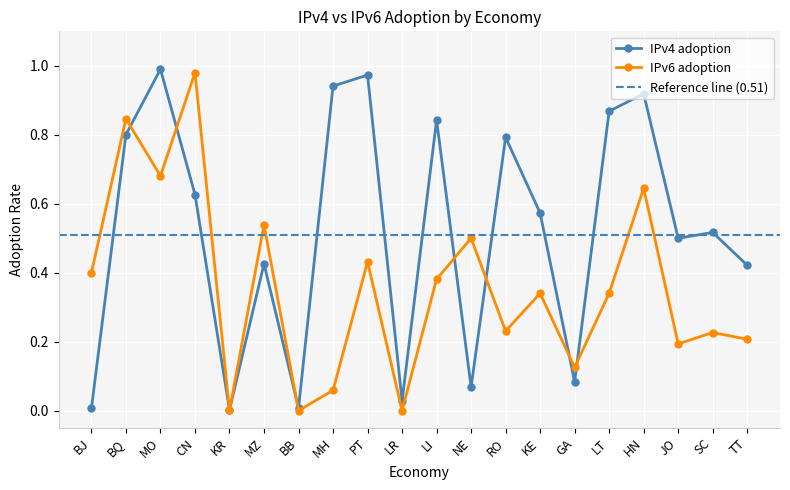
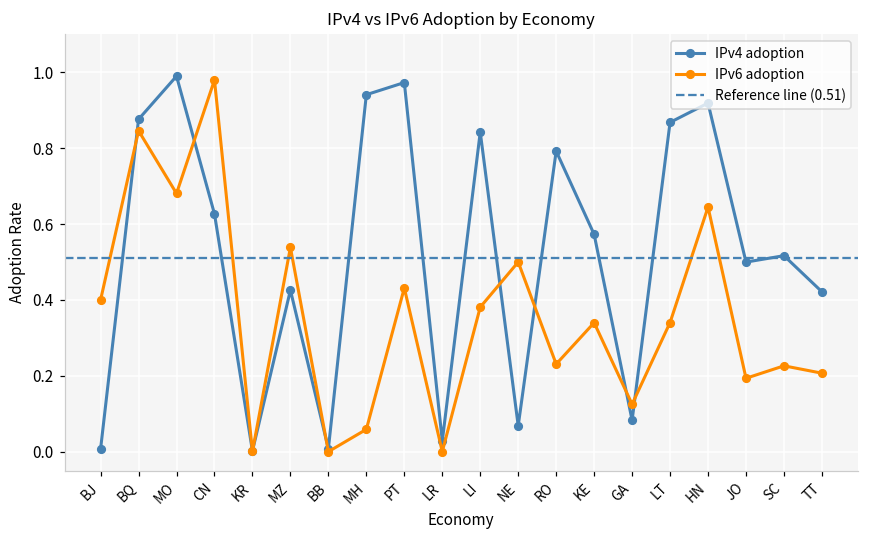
  {
    "IPv4 adoption": {
      "BJ": 0.01,
-     "BQ": 0.80,
+     "BQ": 0.88,
      "MO": 0.99,
      "CN": 0.63,
      "MZ": 0.43,
      "BB": 0.01,
      "MH": 0.94,
      "PT": 0.97,
      "LR": 0.03,
      "LI": 0.84,
      "NE": 0.07,
      "RO": 0.79,
      "KE": 0.57,
      "GA": 0.08,
      "LT": 0.87,
      "JO": 0.50,
      "SC": 0.52,
      "TT": 0.42
    },
    "IPv6 adoption": {
      "BJ": 0.40,
      "BQ": 0.85,
      "MO": 0.68,
      "CN": 0.98,
      "MZ": 0.54,
      "BB": 0.00,
      "MH": 0.06,
      "PT": 0.43,
      "LR": 0.00,
      "LI": 0.38,
      "NE": 0.50,
      "RO": 0.23,
      "KE": 0.34,
      "GA": 0.13,
      "LT": 0.34,
      "HN": 0.64,
      "JO": 0.19,
      "SC": 0.23,
      "TT": 0.21
    }
  }
